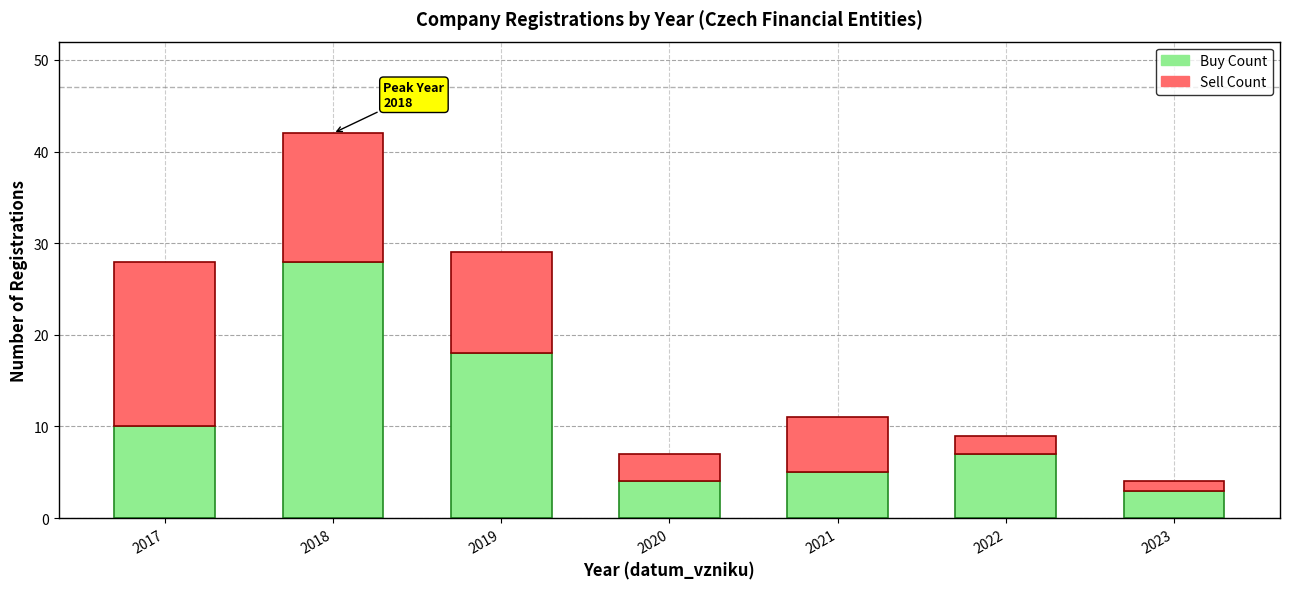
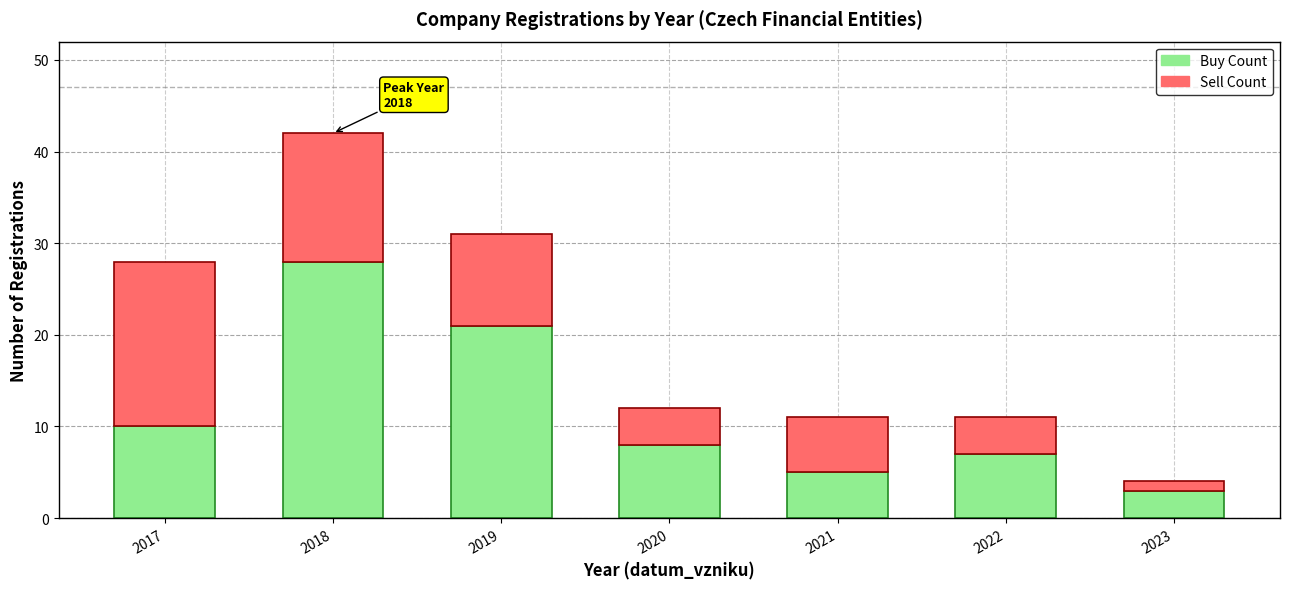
  {
    "Buy Count": {
      "2017": 10,
      "2018": 28,
-     "2019": 18,
-     "2020": 4,
+     "2019": 21,
+     "2020": 8,
      "2021": 5,
      "2022": 7,
      "2023": 3
    },
    "Sell Count": {
      "2017": 18,
-     "2019": 11,
-     "2020": 3,
+     "2019": 10,
+     "2020": 4,
      "2021": 6,
-     "2022": 2,
+     "2022": 4,
      "2023": 1
    }
  }
